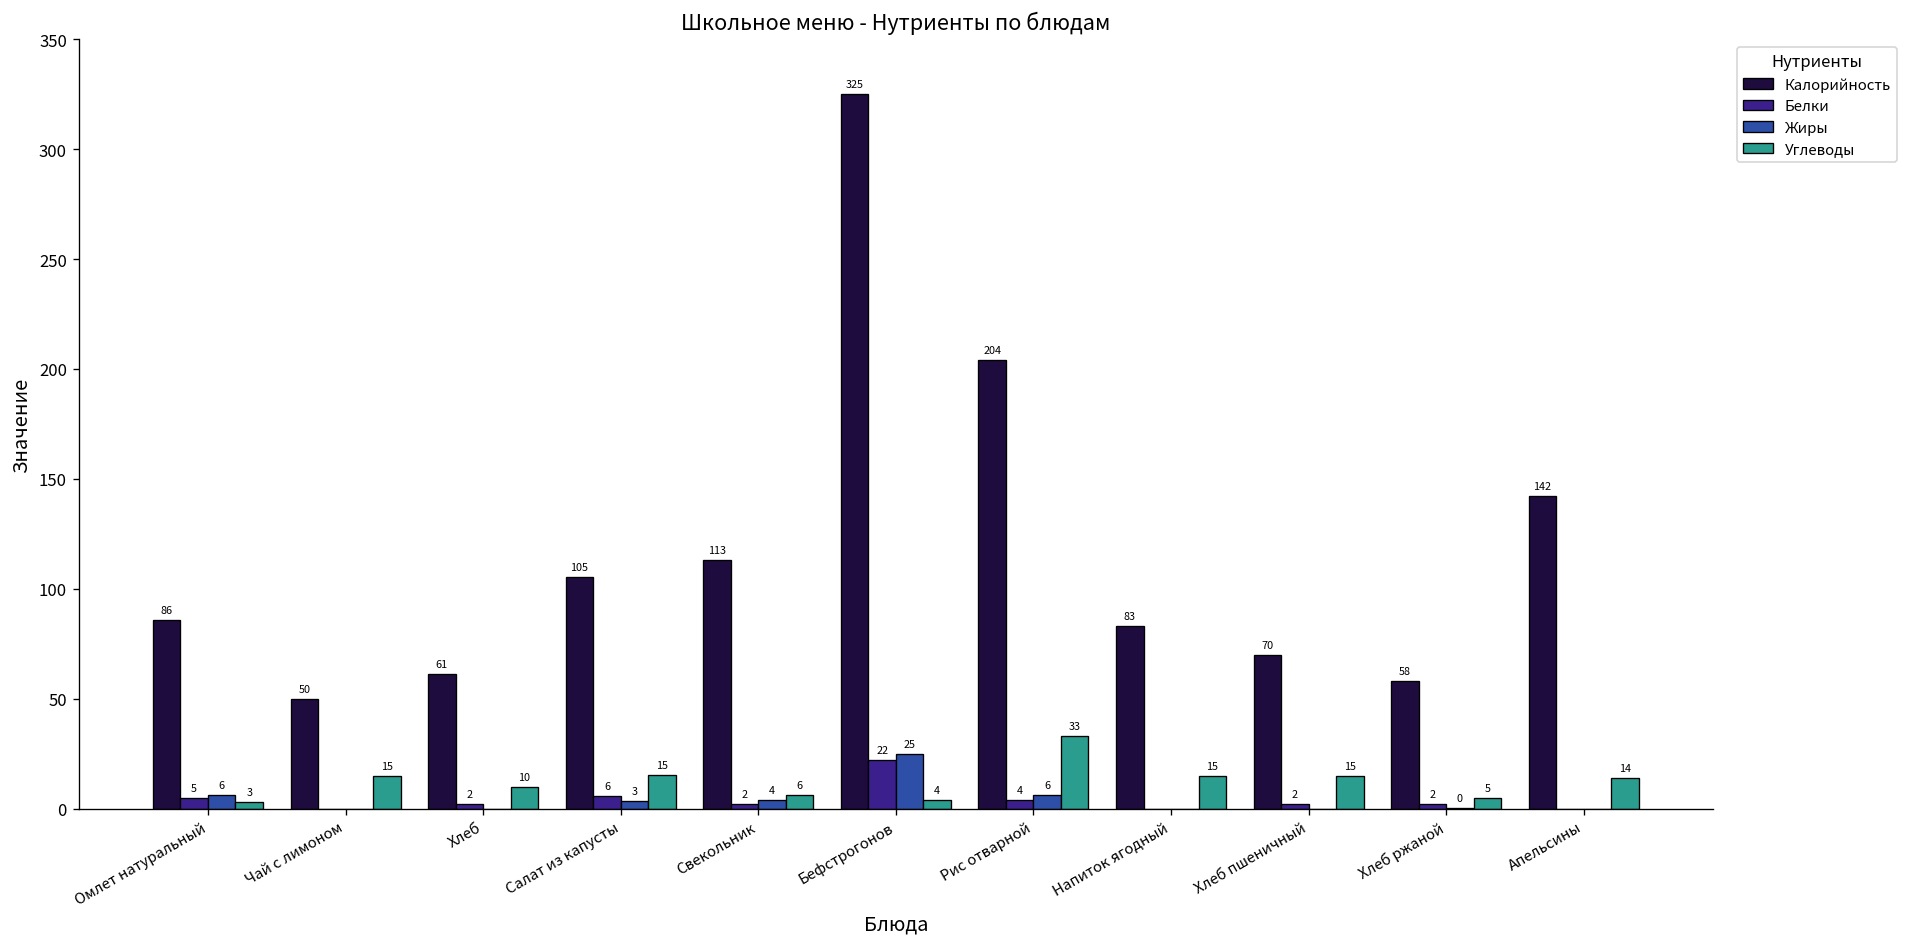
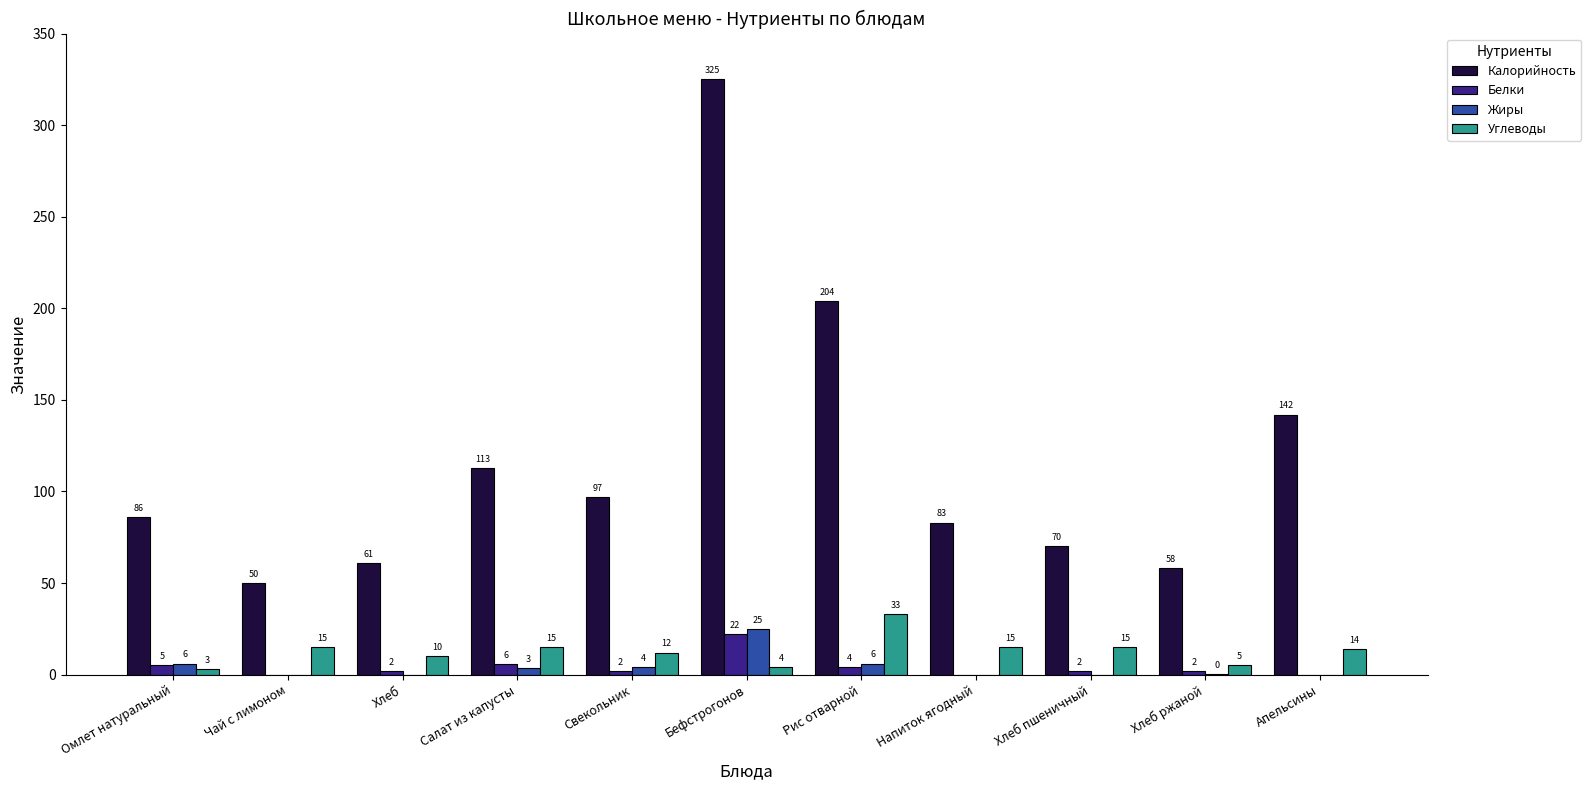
  {
    "Калорийность": {
      "Омлет натуральный": 86,
      "Чай с лимоном": 50,
      "Хлеб": 61,
-     "Салат из капусты": 105,
-     "Свекольник": 113,
+     "Салат из капусты": 113,
+     "Свекольник": 97,
      "Бефстрогонов": 325,
      "Рис отварной": 204,
      "Напиток ягодный": 83,
      "Хлеб пшеничный": 70,
      "Хлеб ржаной": 58,
      "Апельсины": 142
    },
    "Углеводы": {
      "Омлет натуральный": 3,
      "Чай с лимоном": 15,
      "Хлеб": 10,
      "Салат из капусты": 15,
-     "Свекольник": 6,
+     "Свекольник": 12,
      "Бефстрогонов": 4,
      "Рис отварной": 33,
      "Напиток ягодный": 15,
      "Хлеб пшеничный": 15,
      "Хлеб ржаной": 5,
      "Апельсины": 14
    }
  }
